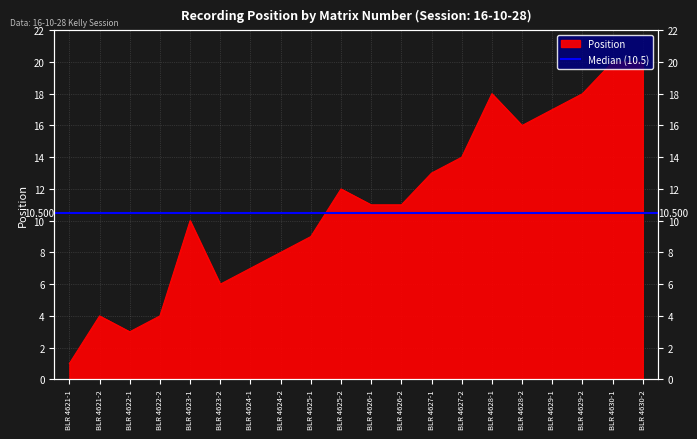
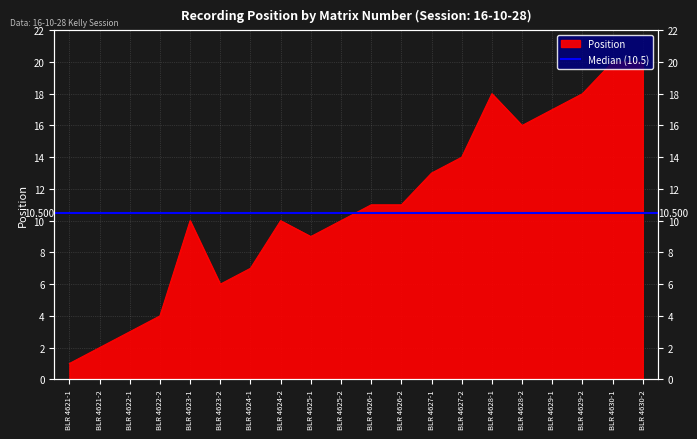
  {
    "BLR 4621-1": 1,
-   "BLR 4621-2": 4,
+   "BLR 4621-2": 2,
    "BLR 4622-1": 3,
    "BLR 4622-2": 4,
    "BLR 4623-1": 10,
    "BLR 4623-2": 6,
    "BLR 4624-1": 7,
-   "BLR 4624-2": 8,
+   "BLR 4624-2": 10,
    "BLR 4625-1": 9,
-   "BLR 4625-2": 12,
+   "BLR 4625-2": 10,
    "BLR 4626-1": 11,
    "BLR 4626-2": 11,
    "BLR 4627-1": 13,
    "BLR 4627-2": 14,
    "BLR 4628-1": 18,
    "BLR 4628-2": 16,
    "BLR 4629-1": 17,
    "BLR 4629-2": 18
  }
